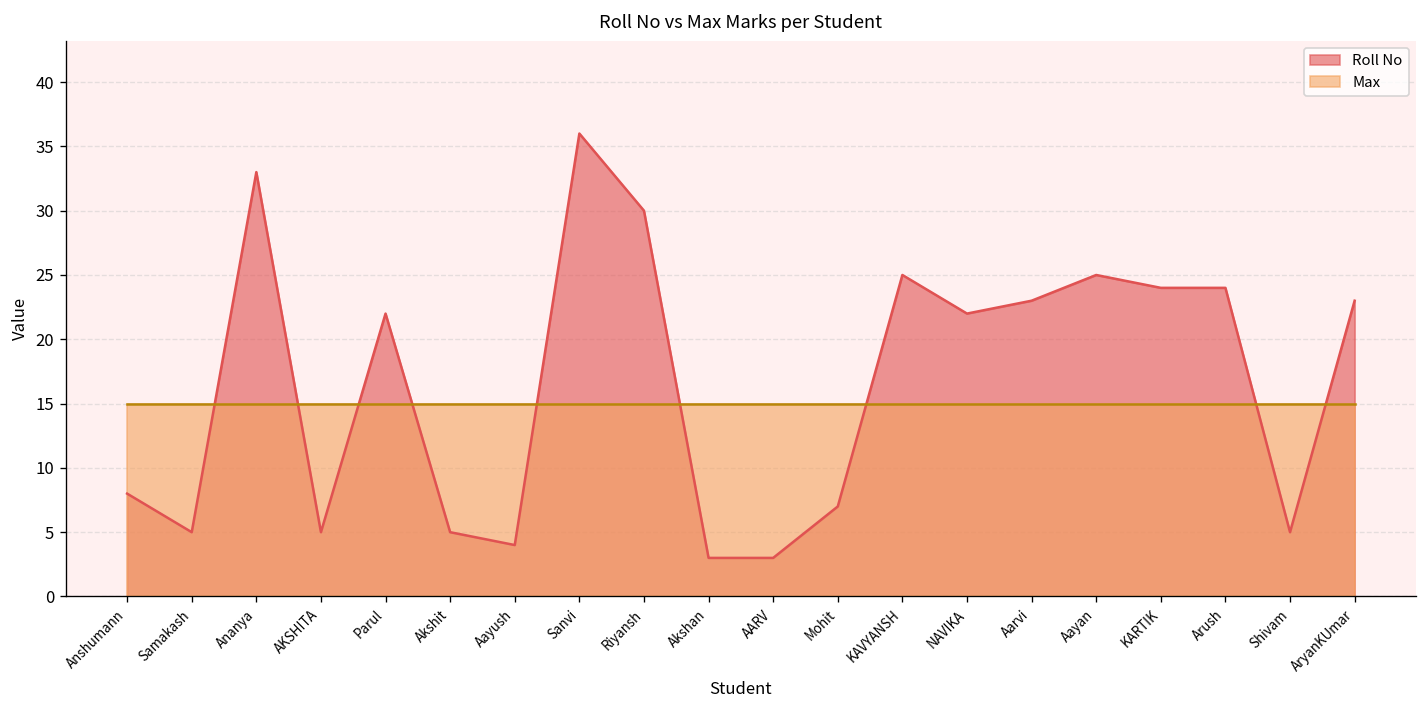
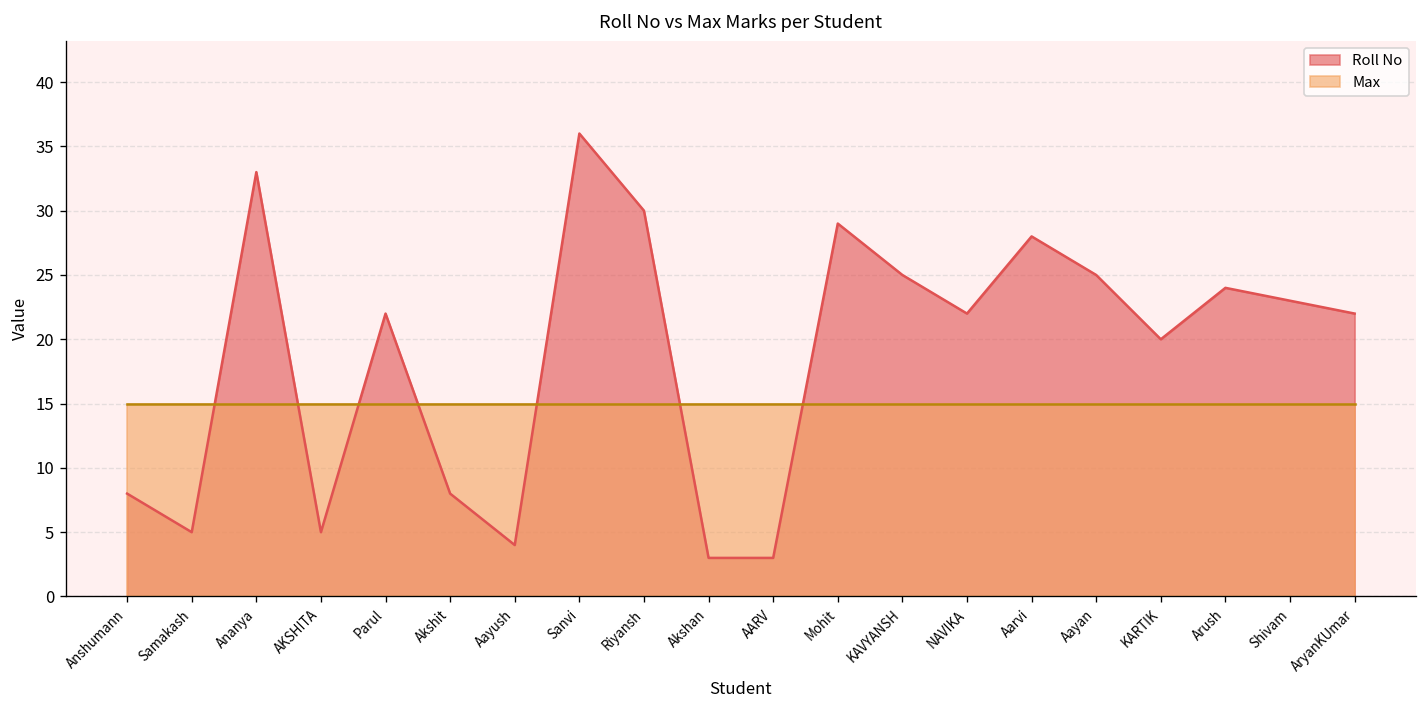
  {
    "Roll No": {
      "Anshumann": 8,
      "Samakash": 5,
      "Ananya": 33,
      "AKSHITA": 5,
      "Parul": 22,
-     "Akshit": 5,
+     "Akshit": 8,
      "Aayush": 4,
      "Sanvi": 36,
      "Riyansh": 30,
      "Akshan": 3,
      "AARV": 3,
-     "Mohit": 7,
+     "Mohit": 29,
      "KAVYANSH": 25,
      "NAVIKA": 22,
-     "Aarvi": 23,
+     "Aarvi": 28,
      "Aayan": 25,
-     "KARTIK": 24,
+     "KARTIK": 20,
      "Arush": 24,
-     "Shivam": 5,
-     "AryanKUmar": 23
+     "Shivam": 23,
+     "AryanKUmar": 22
    },
    "Max": {
      "Anshumann": 15,
      "Samakash": 15,
      "Ananya": 15,
      "AKSHITA": 15,
      "Parul": 15,
      "Akshit": 15,
      "Aayush": 15,
      "Sanvi": 15,
      "Riyansh": 15,
      "Akshan": 15,
      "AARV": 15,
      "Mohit": 15,
      "KAVYANSH": 15,
      "NAVIKA": 15,
      "Aarvi": 15,
      "Aayan": 15,
      "KARTIK": 15,
      "Arush": 15,
      "Shivam": 15,
      "AryanKUmar": 15
    }
  }
